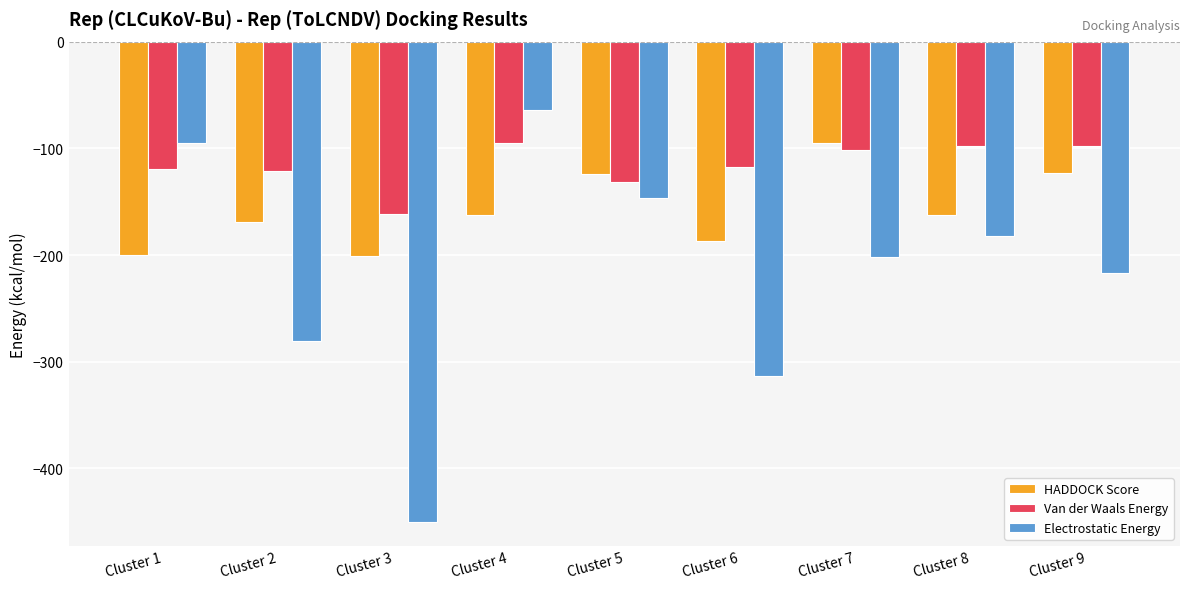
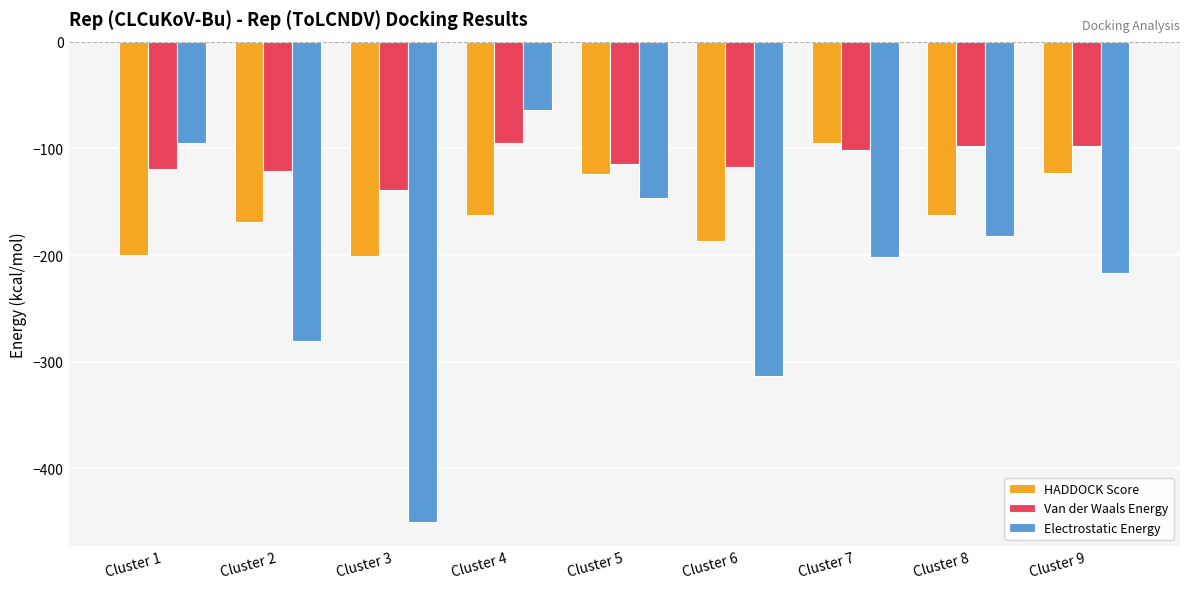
  {
    "HADDOCK Score": {
      "Cluster 1": -200,
      "Cluster 2": -169,
      "Cluster 3": -201,
      "Cluster 4": -163,
      "Cluster 5": -124,
      "Cluster 6": -187,
      "Cluster 7": -95,
      "Cluster 8": -163,
      "Cluster 9": -123
    },
    "Van der Waals Energy": {
      "Cluster 1": -120,
      "Cluster 2": -121,
-     "Cluster 3": -162,
+     "Cluster 3": -139,
      "Cluster 4": -95,
-     "Cluster 5": -131,
+     "Cluster 5": -114,
      "Cluster 6": -118,
      "Cluster 7": -102,
      "Cluster 8": -98,
      "Cluster 9": -98
    },
    "Electrostatic Energy": {
      "Cluster 1": -95,
      "Cluster 2": -281,
      "Cluster 3": -450,
      "Cluster 4": -64,
      "Cluster 5": -147,
      "Cluster 6": -313,
      "Cluster 7": -202,
      "Cluster 8": -182,
      "Cluster 9": -217
    }
  }
